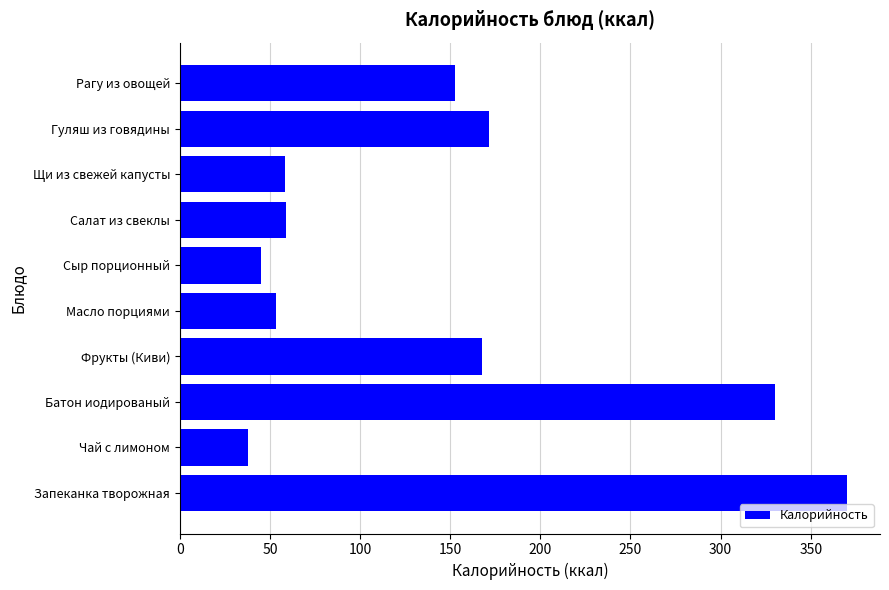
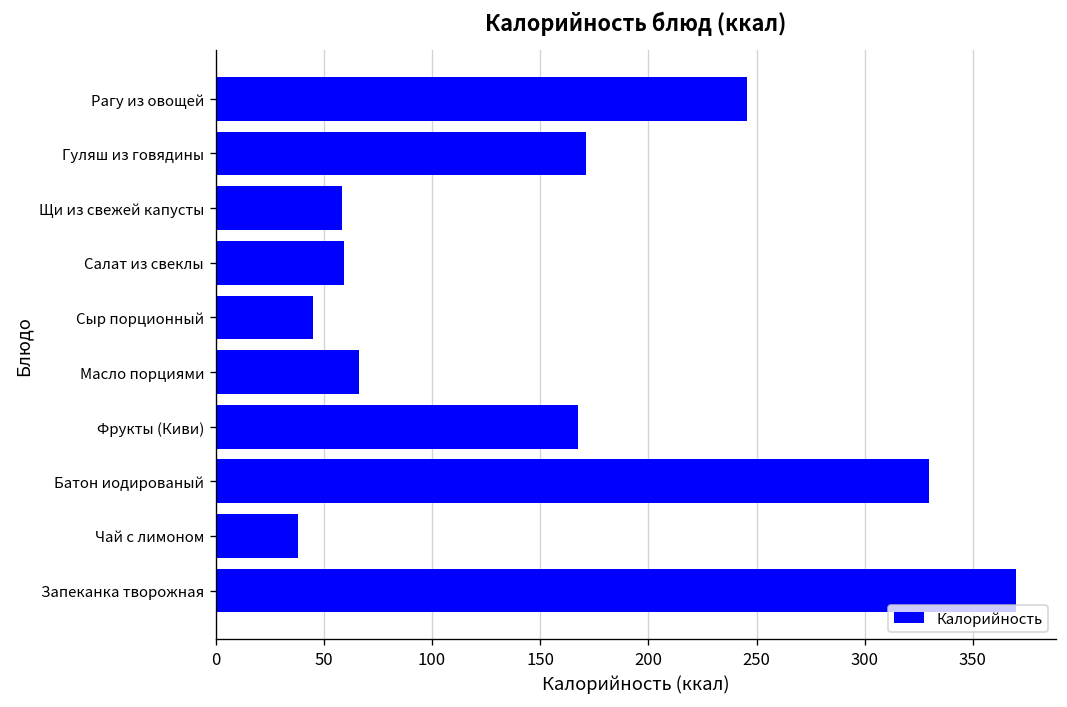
  {
-   "Рагу из овощей": 153,
+   "Рагу из овощей": 245,
    "Гуляш из говядины": 171,
    "Щи из свежей капусты": 58,
    "Салат из свеклы": 59,
    "Сыр порционный": 45,
-   "Масло порциями": 53,
+   "Масло порциями": 66,
    "Фрукты (Киви)": 168,
    "Батон иодированый": 330,
    "Чай с лимоном": 38,
    "Запеканка творожная": 370
  }
